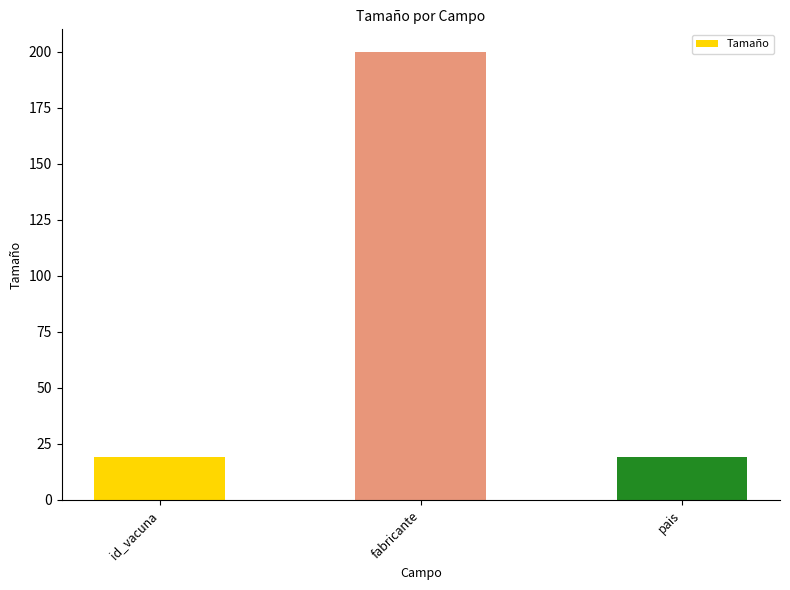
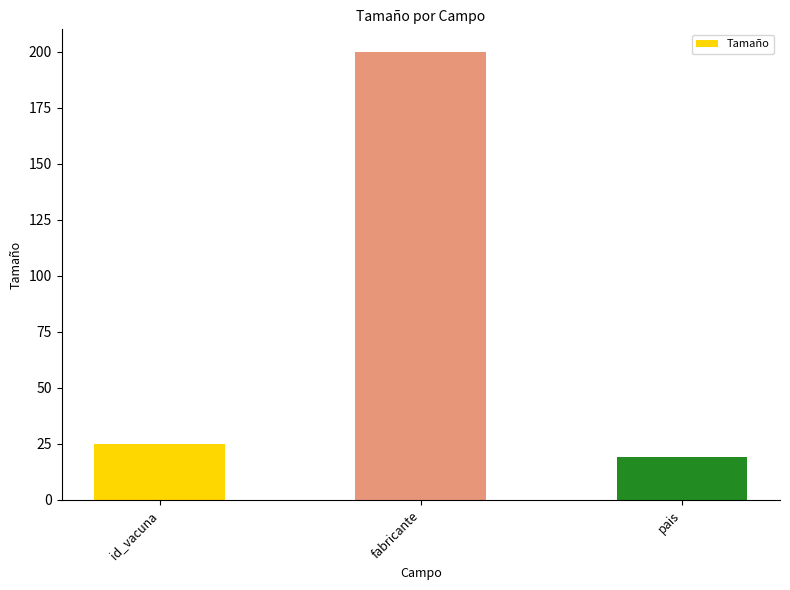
  {
-   "id_vacuna": 19,
+   "id_vacuna": 25,
    "fabricante": 200,
    "pais": 19
  }
